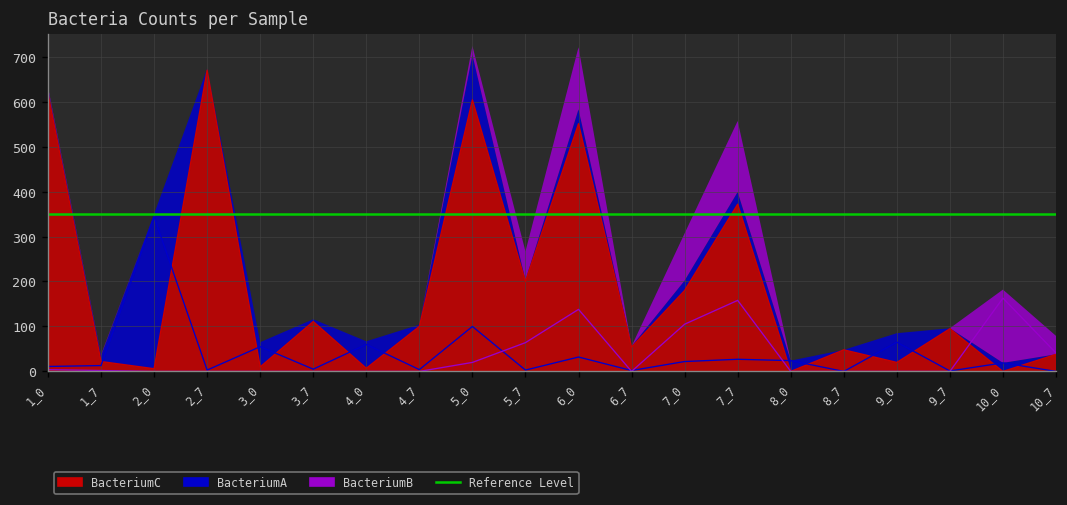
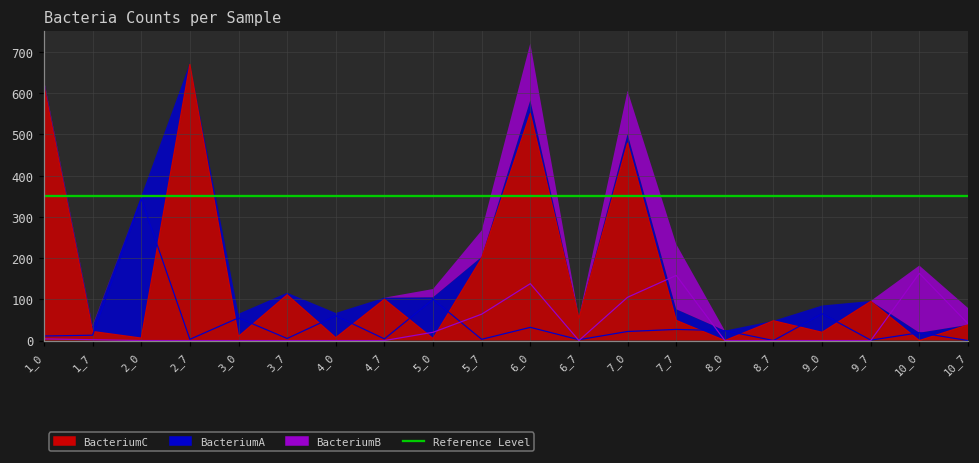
  {
    "BacteriumC": {
      "1_0": 620,
      "1_7": 20,
      "3_0": 10,
      "4_0": 10,
-     "5_0": 600,
+     "5_0": 10,
      "6_0": 550,
-     "7_0": 180,
-     "7_7": 370,
+     "7_0": 480,
+     "7_7": 50,
      "9_0": 20,
      "10_0": 0
    }
  }
